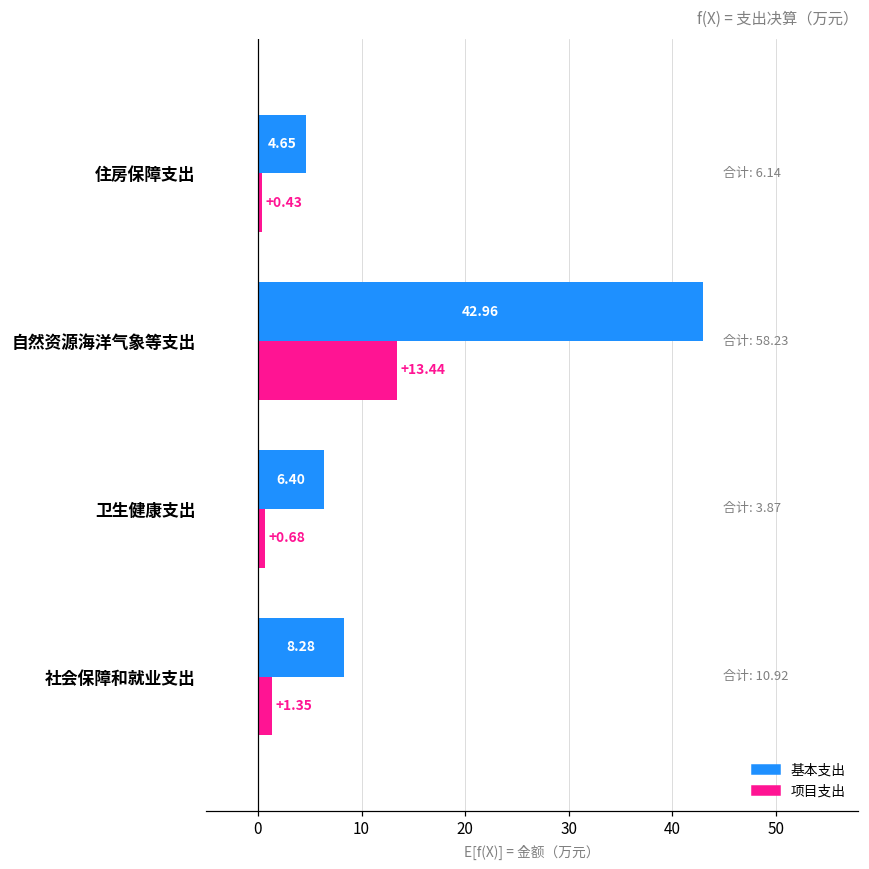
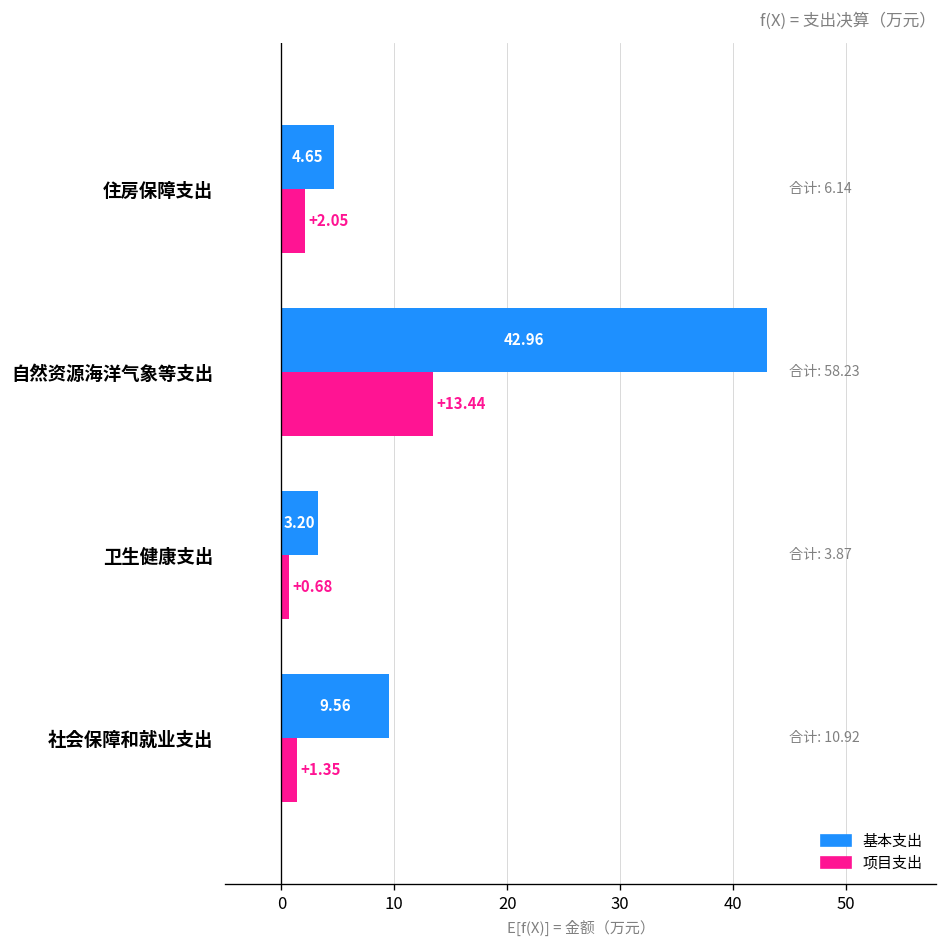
  {
    "基本支出": {
      "住房保障支出": "4.65",
      "自然资源海洋气象等支出": "42.96",
-     "卫生健康支出": "6.40",
-     "社会保障和就业支出": "8.28"
+     "卫生健康支出": "3.20",
+     "社会保障和就业支出": "9.56"
    },
    "项目支出": {
-     "住房保障支出": "+0.43",
+     "住房保障支出": "+2.05",
      "自然资源海洋气象等支出": "+13.44",
      "卫生健康支出": "+0.68",
      "社会保障和就业支出": "+1.35"
    }
  }
